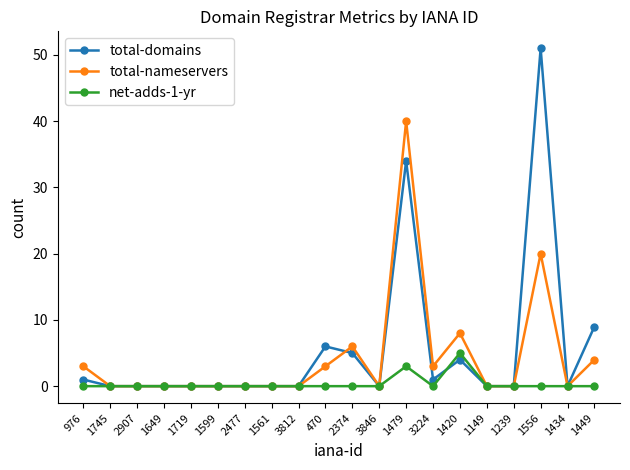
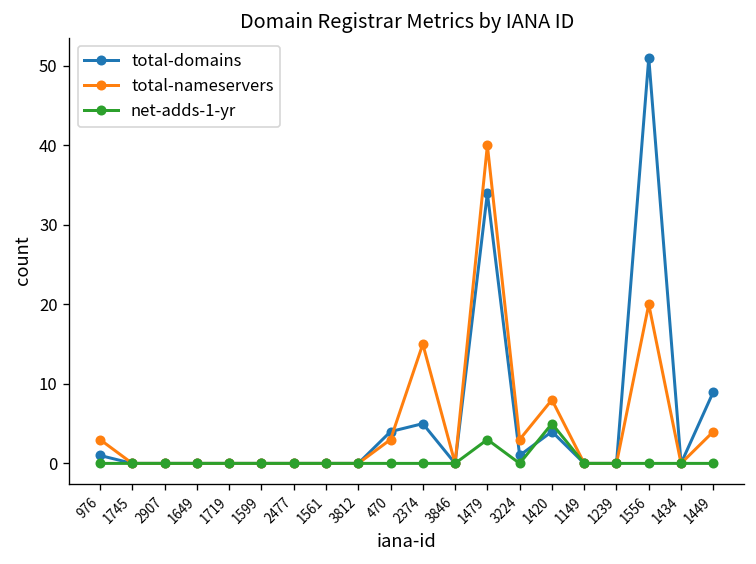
  {
    "total-domains": {
      "976": 1,
-     "470": 6,
+     "470": 4,
      "2374": 5,
      "1479": 34,
      "3224": 1,
      "1420": 4,
      "1556": 51,
      "1449": 9
    },
    "total-nameservers": {
      "976": 3,
      "470": 3,
-     "2374": 6,
+     "2374": 15,
      "1479": 40,
      "3224": 3,
      "1420": 8,
      "1556": 20,
      "1449": 4
    },
    "net-adds-1-yr": {
      "976": 0,
      "470": 0,
      "2374": 0,
      "1479": 3,
      "3224": 0,
      "1420": 5,
      "1556": 0,
      "1449": 0
    }
  }
